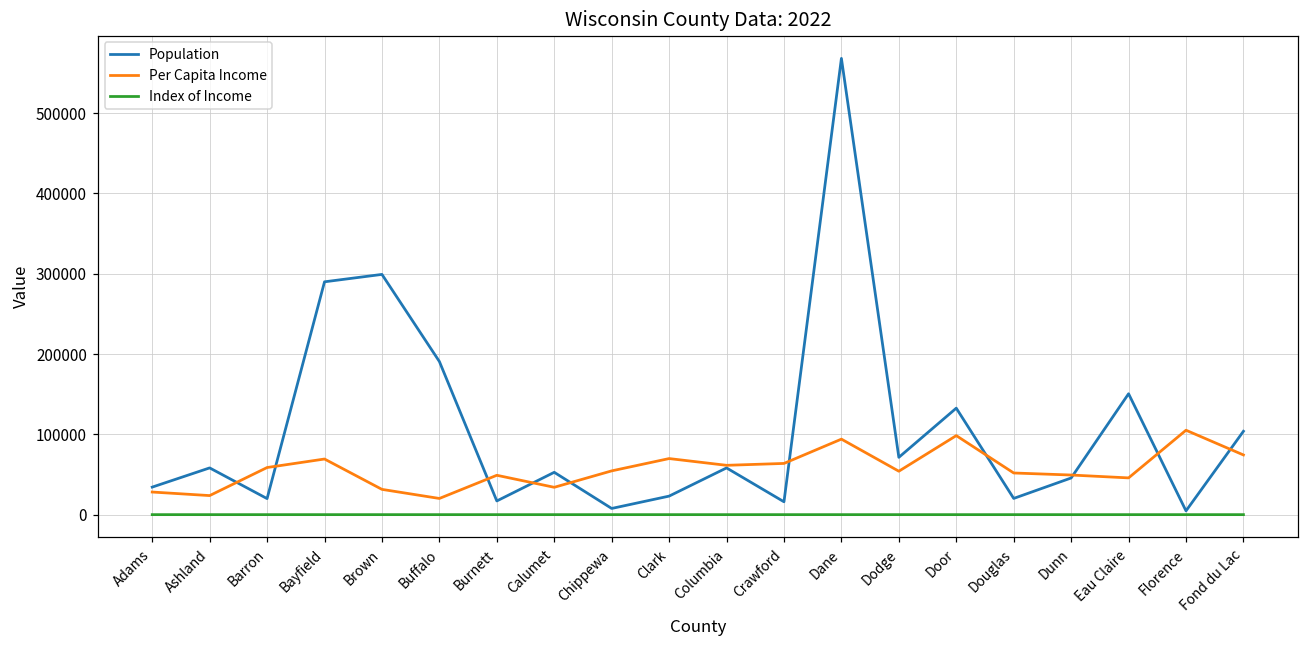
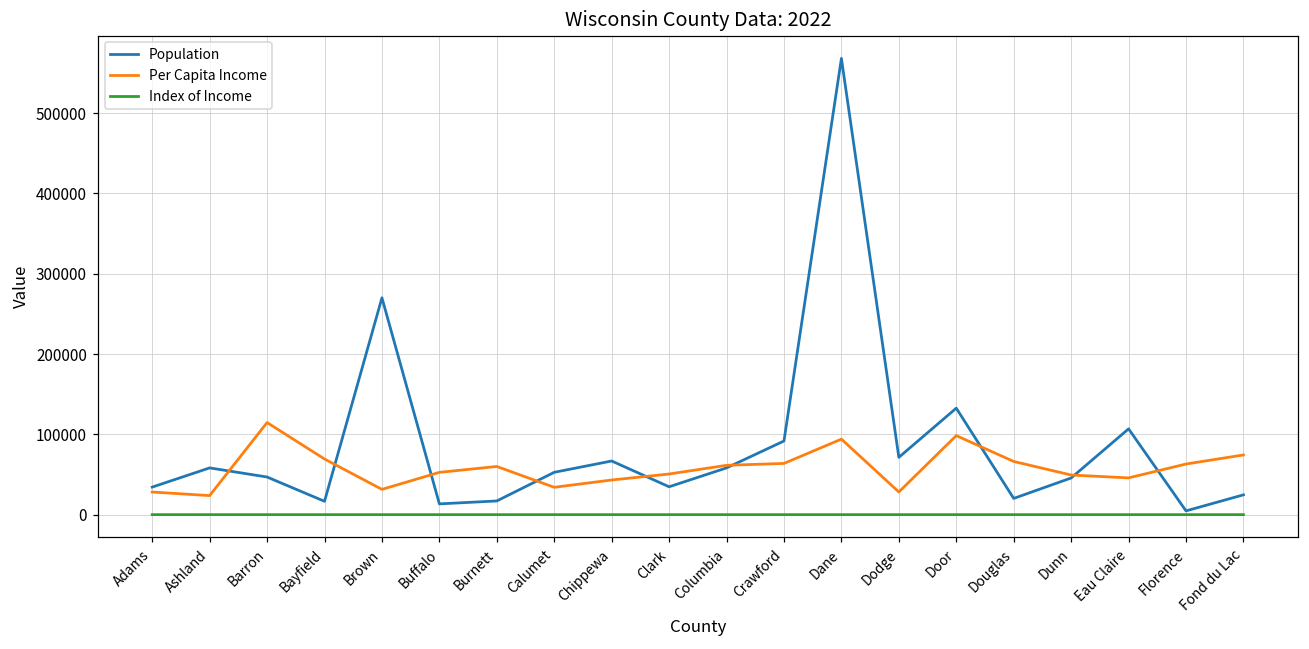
  {
    "Population": {
      "Adams": 30000,
      "Ashland": 60000,
-     "Barron": 20000,
-     "Bayfield": 290000,
-     "Brown": 300000,
-     "Buffalo": 190000,
+     "Barron": 50000,
+     "Bayfield": 20000,
+     "Brown": 270000,
+     "Buffalo": 10000,
      "Burnett": 20000,
      "Calumet": 50000,
-     "Chippewa": 10000,
-     "Clark": 20000,
-     "Crawford": 20000,
+     "Chippewa": 70000,
+     "Clark": 30000,
+     "Crawford": 90000,
      "Dane": 570000,
      "Dodge": 70000,
      "Door": 130000,
      "Douglas": 20000,
      "Dunn": 50000,
-     "Eau Claire": 150000,
+     "Eau Claire": 110000,
      "Florence": 0,
-     "Fond du Lac": 100000
+     "Fond du Lac": 20000
    },
    "Per Capita Income": {
      "Adams": 30000,
      "Ashland": 20000,
-     "Barron": 60000,
+     "Barron": 110000,
      "Bayfield": 70000,
      "Brown": 30000,
-     "Buffalo": 20000,
-     "Burnett": 50000,
+     "Buffalo": 50000,
+     "Burnett": 60000,
      "Calumet": 30000,
-     "Chippewa": 50000,
-     "Clark": 70000,
+     "Chippewa": 40000,
+     "Clark": 50000,
      "Crawford": 60000,
      "Dane": 90000,
-     "Dodge": 50000,
+     "Dodge": 30000,
      "Door": 100000,
-     "Douglas": 50000,
+     "Douglas": 70000,
      "Dunn": 50000,
      "Eau Claire": 50000,
-     "Florence": 110000,
+     "Florence": 60000,
      "Fond du Lac": 70000
    },
    "Index of Income": {
      "Adams": 0,
      "Ashland": 0,
      "Barron": 0,
      "Bayfield": 0,
      "Brown": 0,
      "Buffalo": 0,
      "Burnett": 0,
      "Calumet": 0,
      "Chippewa": 0,
      "Clark": 0,
      "Columbia": 0,
      "Crawford": 0,
      "Dane": 0,
      "Dodge": 0,
      "Door": 0,
      "Douglas": 0,
      "Dunn": 0,
      "Eau Claire": 0,
      "Florence": 0,
      "Fond du Lac": 0
    }
  }
